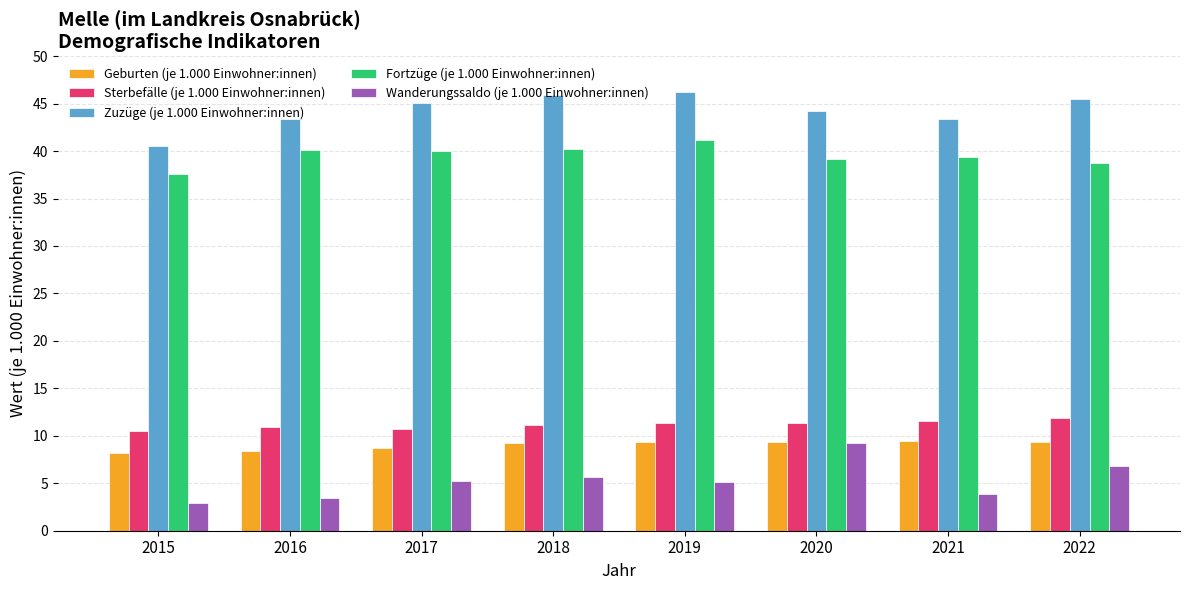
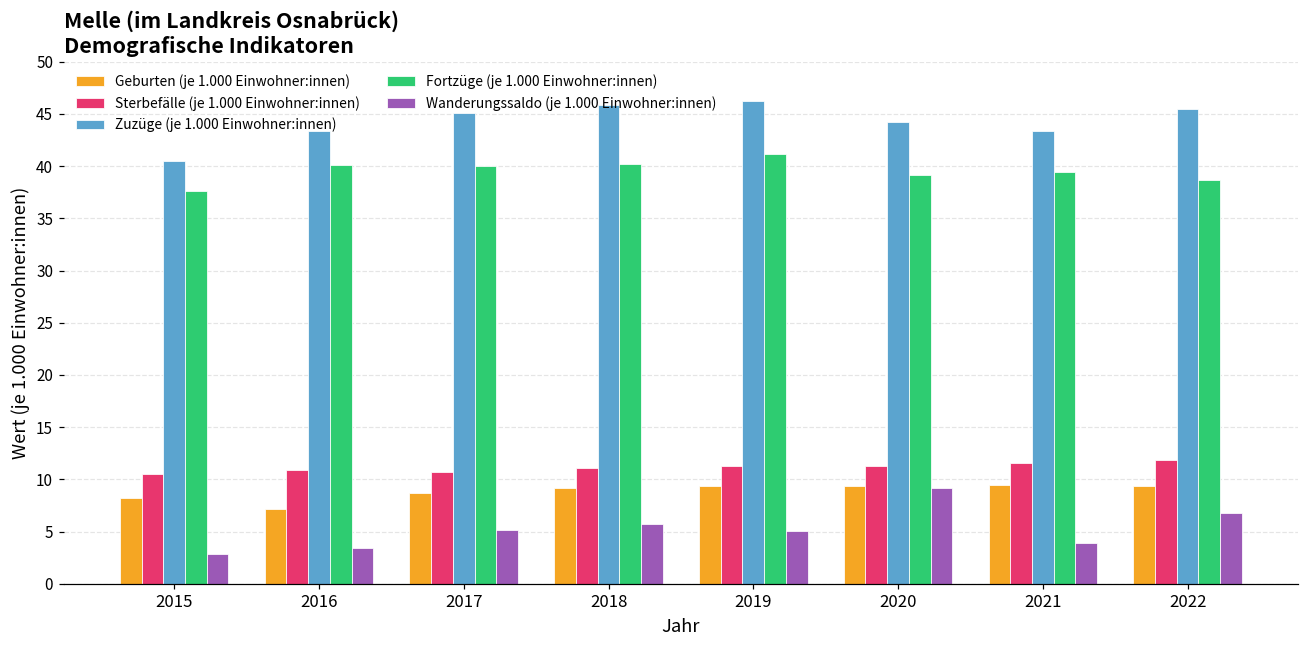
  {
    "Geburten (je 1.000 Einwohner:innen)": {
      "2015": 8,
-     "2016": 8,
+     "2016": 7,
      "2017": 9,
      "2018": 9,
      "2019": 9,
      "2020": 9,
      "2021": 10,
      "2022": 9
    },
    "Sterbefälle (je 1.000 Einwohner:innen)": {
      "2015": 11,
      "2016": 11,
      "2017": 11,
      "2018": 11,
      "2019": 11,
      "2020": 11,
      "2021": 12,
      "2022": 12
    },
    "Zuzüge (je 1.000 Einwohner:innen)": {
      "2015": 41,
      "2016": 43,
      "2017": 45,
      "2018": 46,
      "2019": 46,
      "2020": 44,
      "2021": 43,
      "2022": 46
    },
    "Fortzüge (je 1.000 Einwohner:innen)": {
      "2015": 38,
      "2016": 40,
      "2017": 40,
      "2018": 40,
      "2019": 41,
      "2020": 39,
      "2021": 39,
      "2022": 39
    },
    "Wanderungssaldo (je 1.000 Einwohner:innen)": {
      "2015": 3,
      "2016": 3,
      "2017": 5,
      "2018": 6,
      "2019": 5,
      "2020": 9,
      "2021": 4,
      "2022": 7
    }
  }
